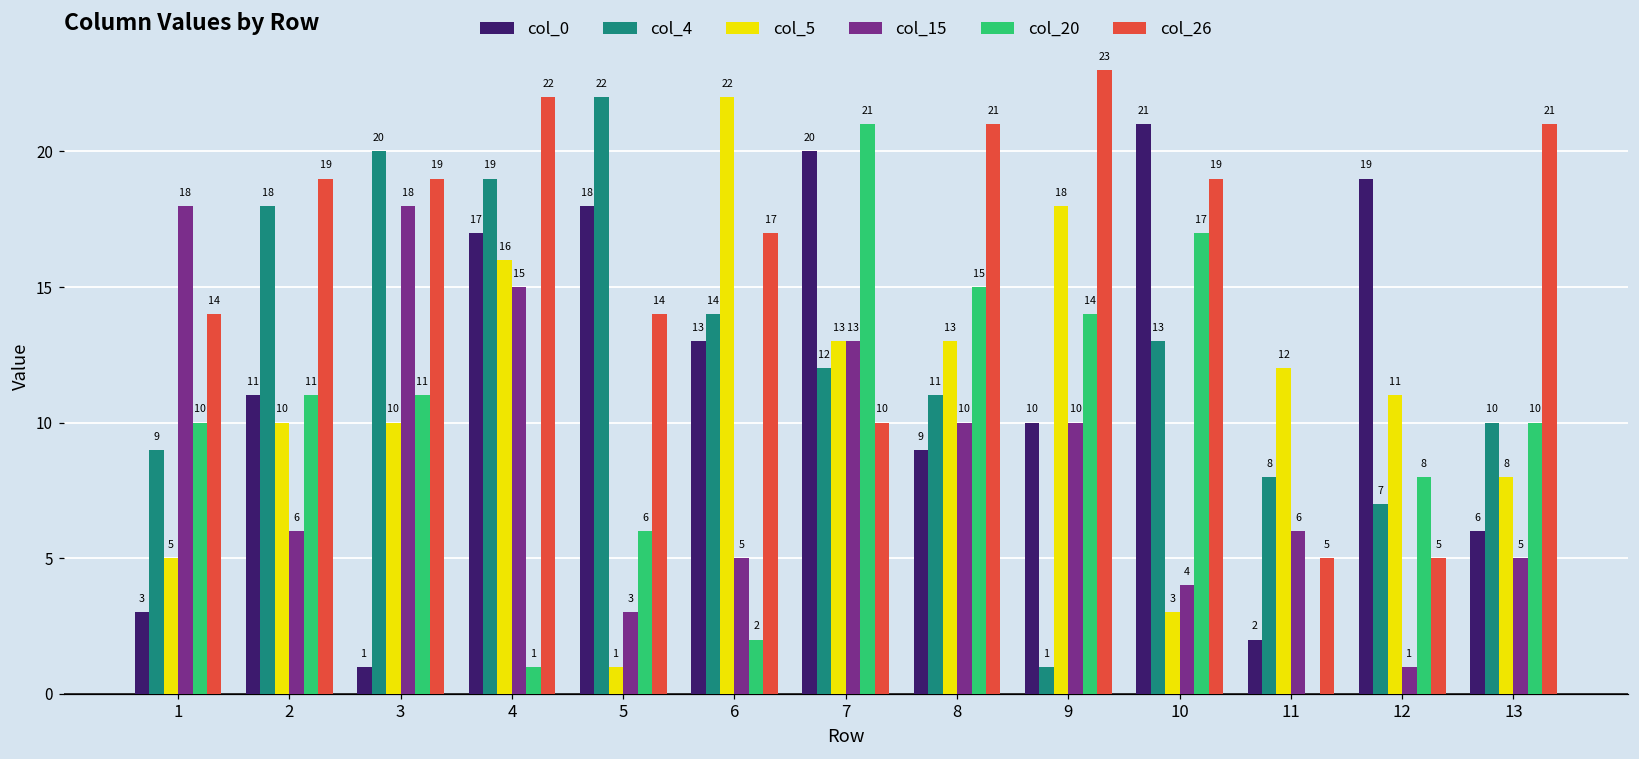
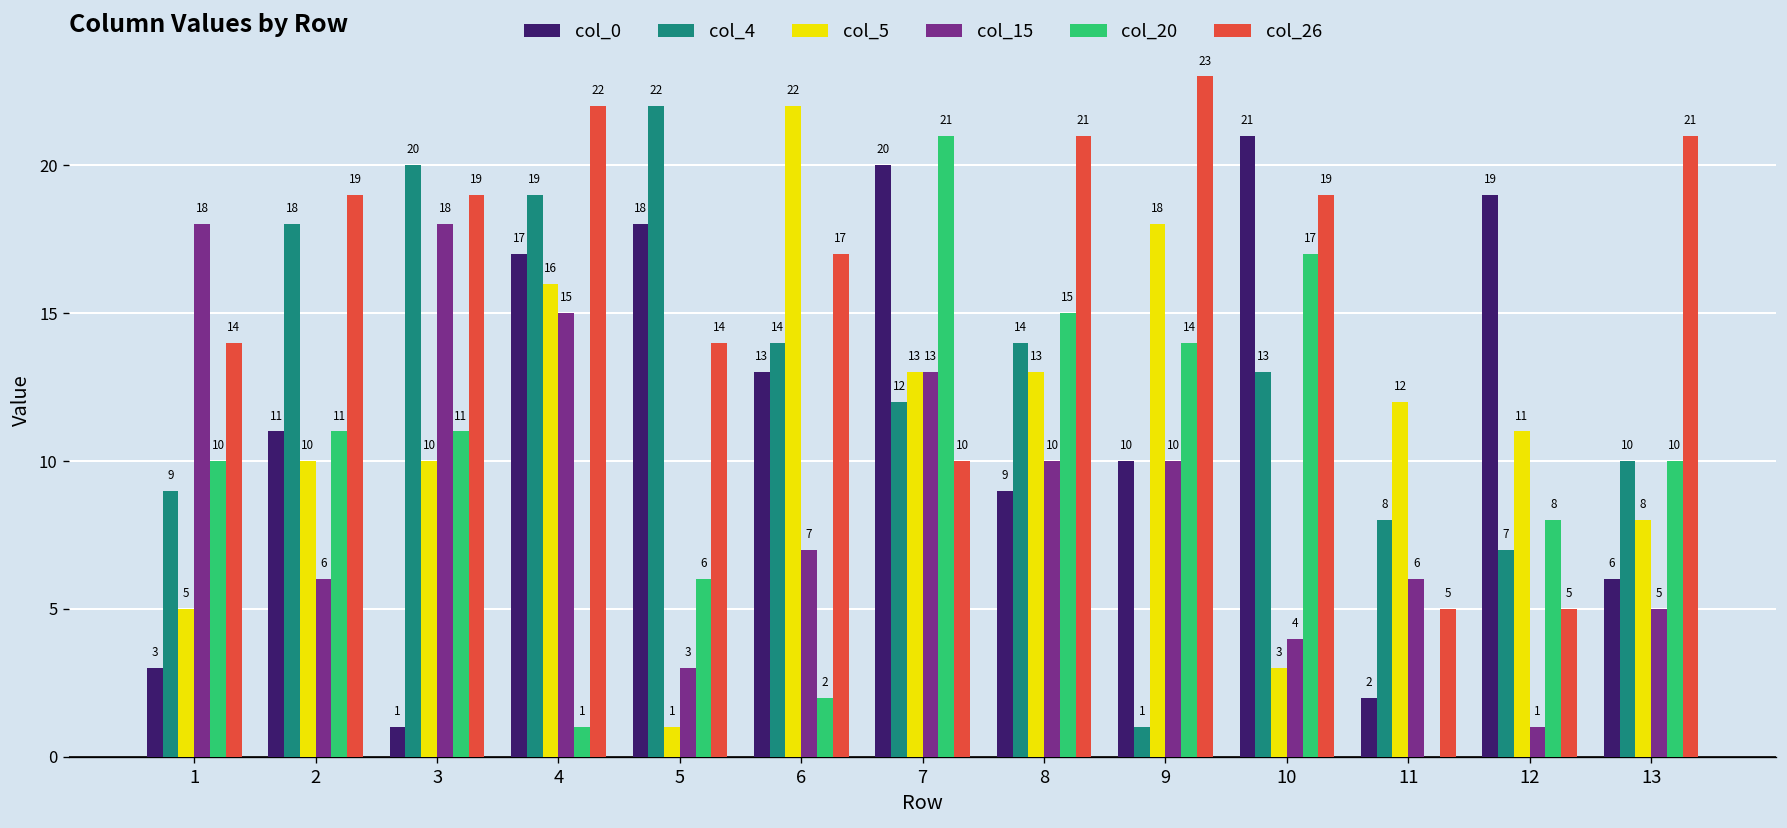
  {
    "col_0": {
      "1": 3,
      "2": 11,
      "3": 1,
      "4": 17,
      "5": 18,
      "6": 13,
      "7": 20,
      "8": 9,
      "9": 10,
      "10": 21,
      "11": 2,
      "12": 19,
      "13": 6
    },
    "col_4": {
      "1": 9,
      "2": 18,
      "3": 20,
      "4": 19,
      "5": 22,
      "6": 14,
      "7": 12,
-     "8": 11,
+     "8": 14,
      "9": 1,
      "10": 13,
      "11": 8,
      "12": 7,
      "13": 10
    },
    "col_5": {
      "1": 5,
      "2": 10,
      "3": 10,
      "4": 16,
      "5": 1,
      "6": 22,
      "7": 13,
      "8": 13,
      "9": 18,
      "10": 3,
      "11": 12,
      "12": 11,
      "13": 8
    },
    "col_15": {
      "1": 18,
      "2": 6,
      "3": 18,
      "4": 15,
      "5": 3,
-     "6": 5,
+     "6": 7,
      "7": 13,
      "8": 10,
      "9": 10,
      "10": 4,
      "11": 6,
      "12": 1,
      "13": 5
    },
    "col_26": {
      "1": 14,
      "2": 19,
      "3": 19,
      "4": 22,
      "5": 14,
      "6": 17,
      "7": 10,
      "8": 21,
      "9": 23,
      "10": 19,
      "11": 5,
      "12": 5,
      "13": 21
    }
  }
